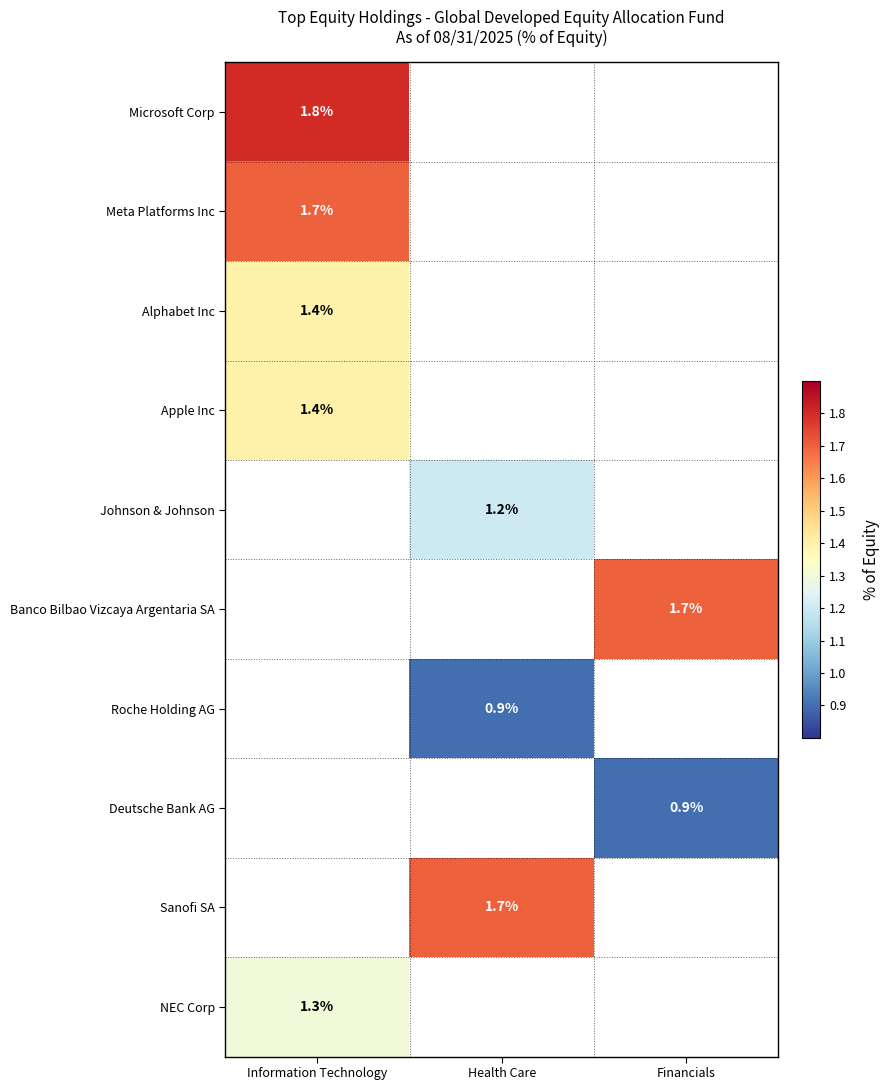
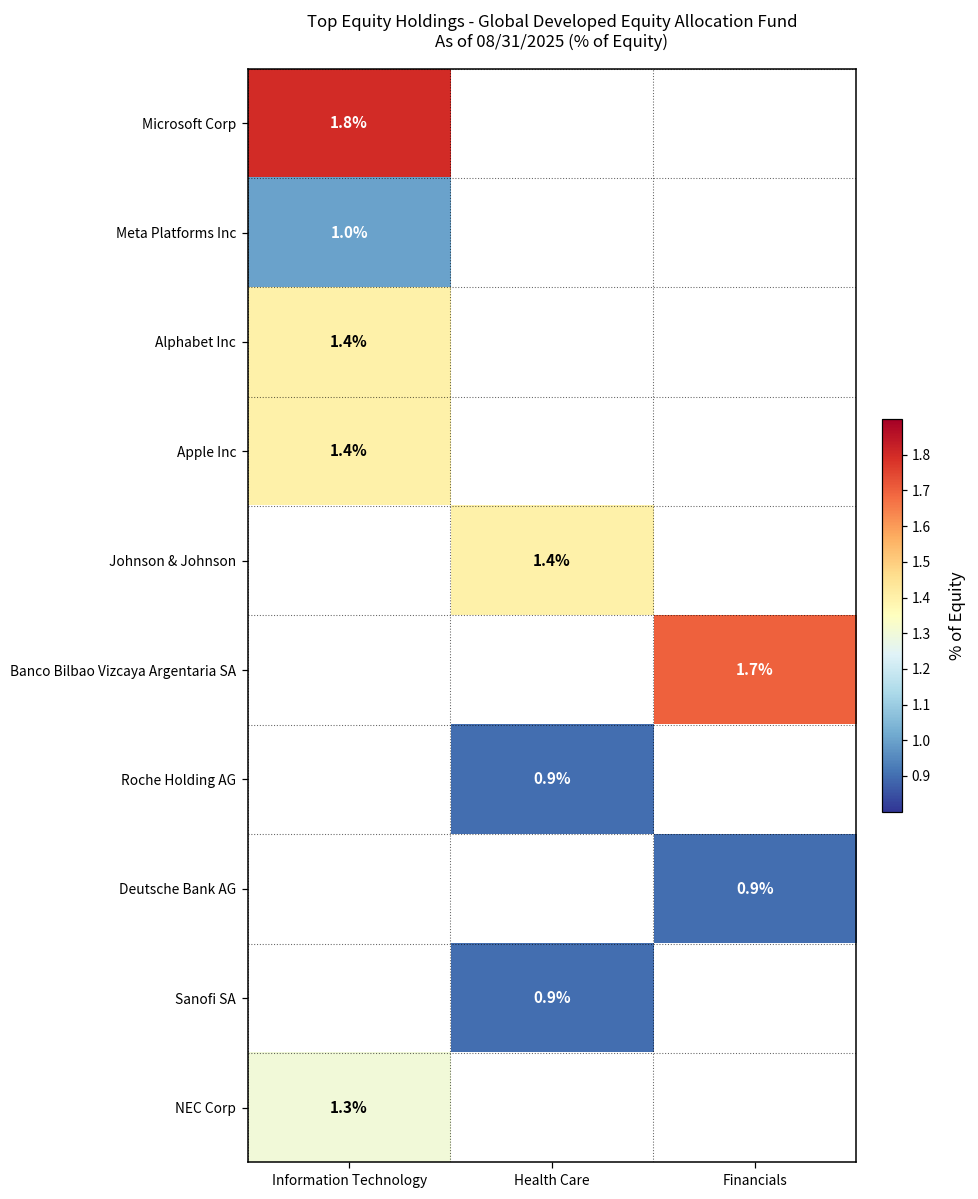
  {
    "Microsoft Corp": {
      "Information Technology": "1.8%"
    },
    "Meta Platforms Inc": {
-     "Information Technology": "1.7%"
+     "Information Technology": "1.0%"
    },
    "Alphabet Inc": {
      "Information Technology": "1.4%"
    },
    "Apple Inc": {
      "Information Technology": "1.4%"
    },
    "Johnson & Johnson": {
-     "Health Care": "1.2%"
+     "Health Care": "1.4%"
    },
    "Banco Bilbao Vizcaya Argentaria SA": {
      "Financials": "1.7%"
    },
    "Roche Holding AG": {
      "Health Care": "0.9%"
    },
    "Deutsche Bank AG": {
      "Financials": "0.9%"
    },
    "Sanofi SA": {
-     "Health Care": "1.7%"
+     "Health Care": "0.9%"
    },
    "NEC Corp": {
      "Information Technology": "1.3%"
    }
  }
